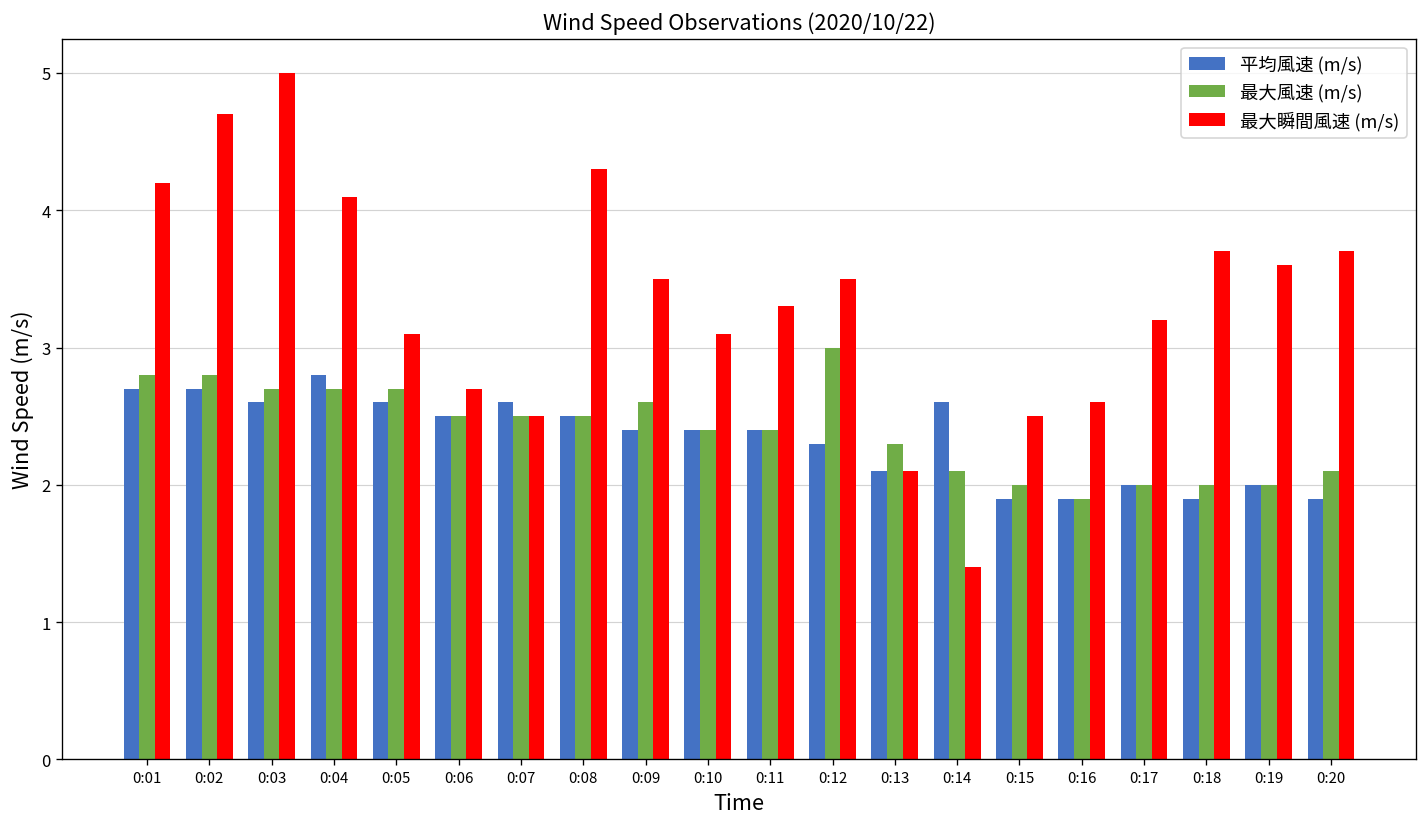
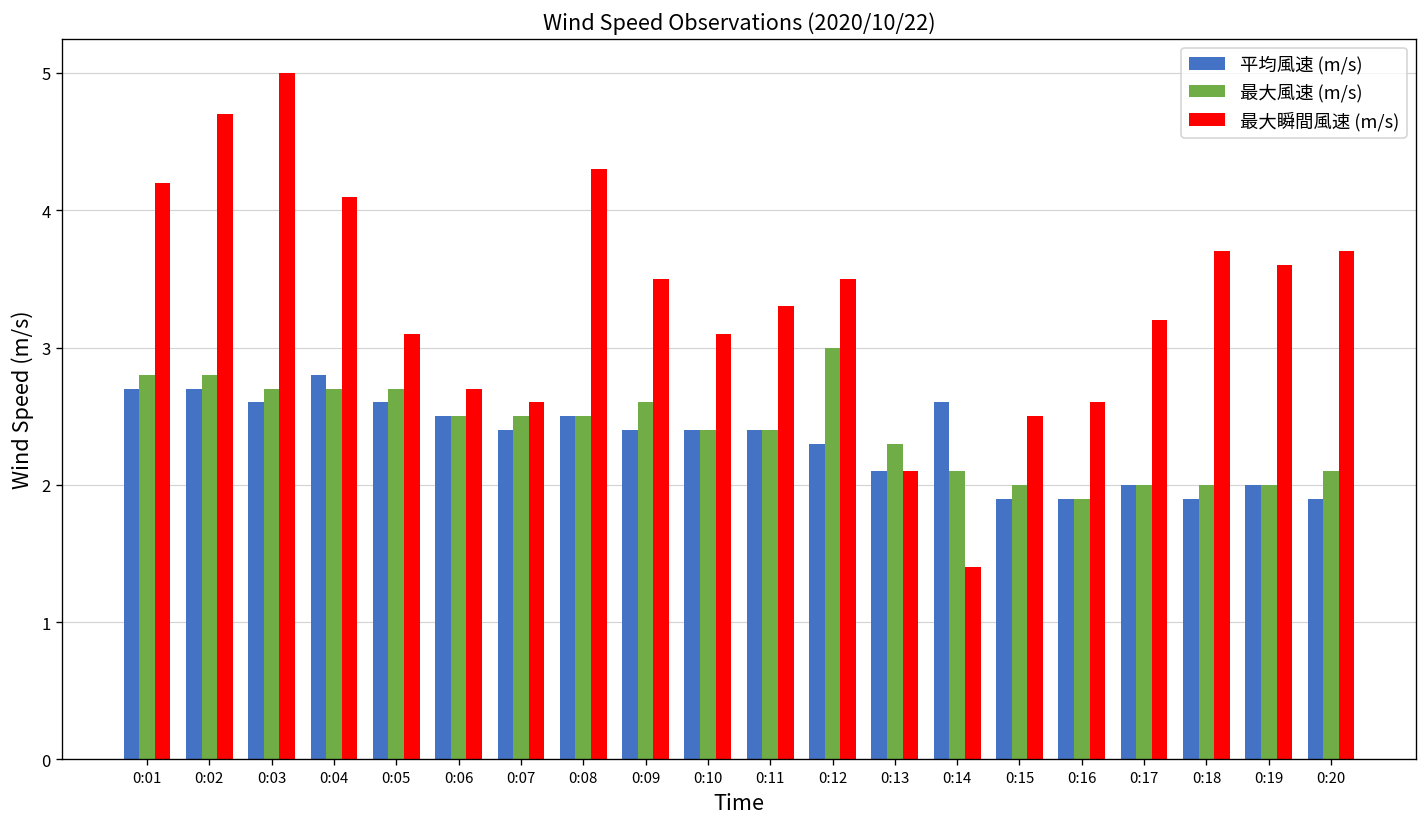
  {
    "平均風速 (m/s)": {
      "0:01": 2.7,
      "0:02": 2.7,
      "0:03": 2.6,
      "0:04": 2.8,
      "0:05": 2.6,
      "0:06": 2.5,
-     "0:07": 2.6,
+     "0:07": 2.4,
      "0:08": 2.5,
      "0:09": 2.4,
      "0:10": 2.4,
      "0:11": 2.4,
      "0:12": 2.3,
      "0:13": 2.1,
      "0:14": 2.6,
      "0:15": 1.9,
      "0:16": 1.9,
      "0:17": 2.0,
      "0:18": 1.9,
      "0:19": 2.0,
      "0:20": 1.9
    },
    "最大風速 (m/s)": {
      "0:01": 2.8,
      "0:02": 2.8,
      "0:03": 2.7,
      "0:04": 2.7,
      "0:05": 2.7,
      "0:06": 2.5,
      "0:07": 2.5,
      "0:08": 2.5,
      "0:09": 2.6,
      "0:10": 2.4,
      "0:11": 2.4,
      "0:12": 3.0,
      "0:13": 2.3,
      "0:14": 2.1,
      "0:15": 2.0,
      "0:16": 1.9,
      "0:17": 2.0,
      "0:18": 2.0,
      "0:19": 2.0,
      "0:20": 2.1
    },
    "最大瞬間風速 (m/s)": {
      "0:01": 4.2,
      "0:02": 4.7,
      "0:03": 5.0,
      "0:04": 4.1,
      "0:05": 3.1,
      "0:06": 2.7,
-     "0:07": 2.5,
+     "0:07": 2.6,
      "0:08": 4.3,
      "0:09": 3.5,
      "0:10": 3.1,
      "0:11": 3.3,
      "0:12": 3.5,
      "0:13": 2.1,
      "0:14": 1.4,
      "0:15": 2.5,
      "0:16": 2.6,
      "0:17": 3.2,
      "0:18": 3.7,
      "0:19": 3.6,
      "0:20": 3.7
    }
  }
